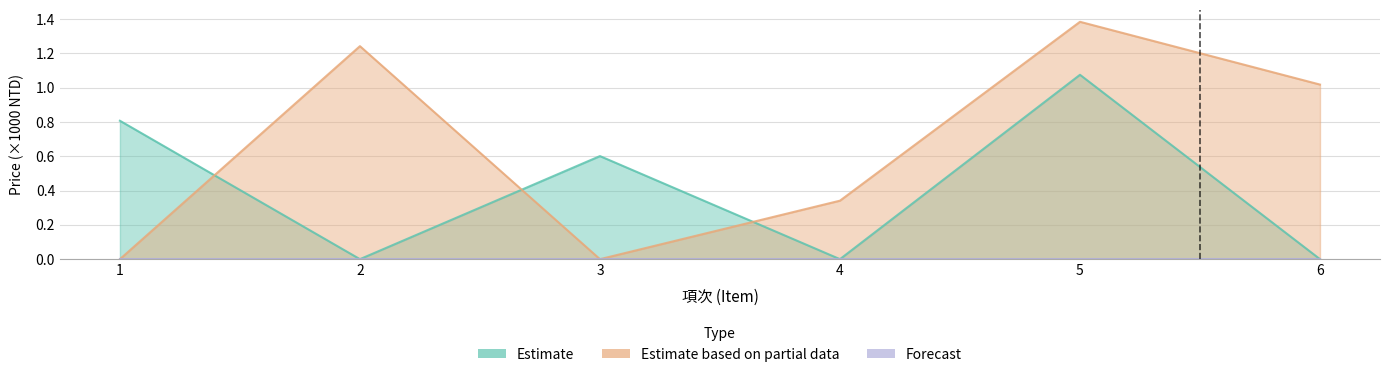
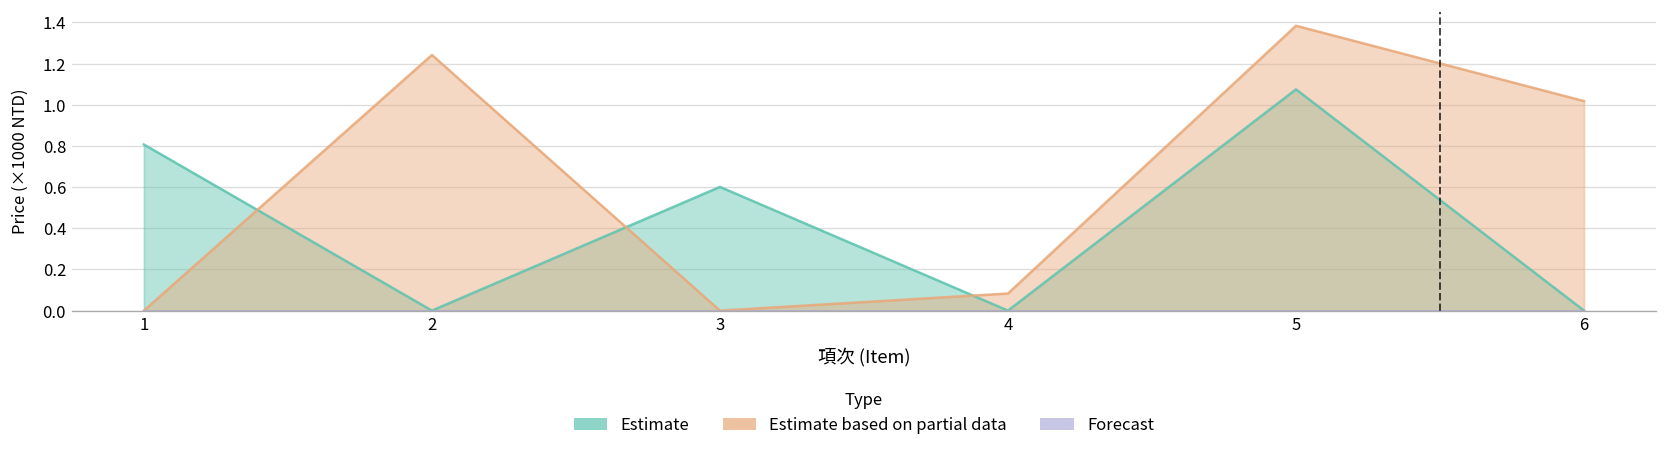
  {
    "Estimate": {
      "1": 0.81,
      "3": 0.60,
      "5": 1.08
    },
    "Estimate based on partial data": {
      "2": 1.24,
-     "4": 0.34,
+     "4": 0.08,
      "5": 1.38,
      "6": 1.02
    },
    "Forecast": {
      "5": 0.00
    }
  }
